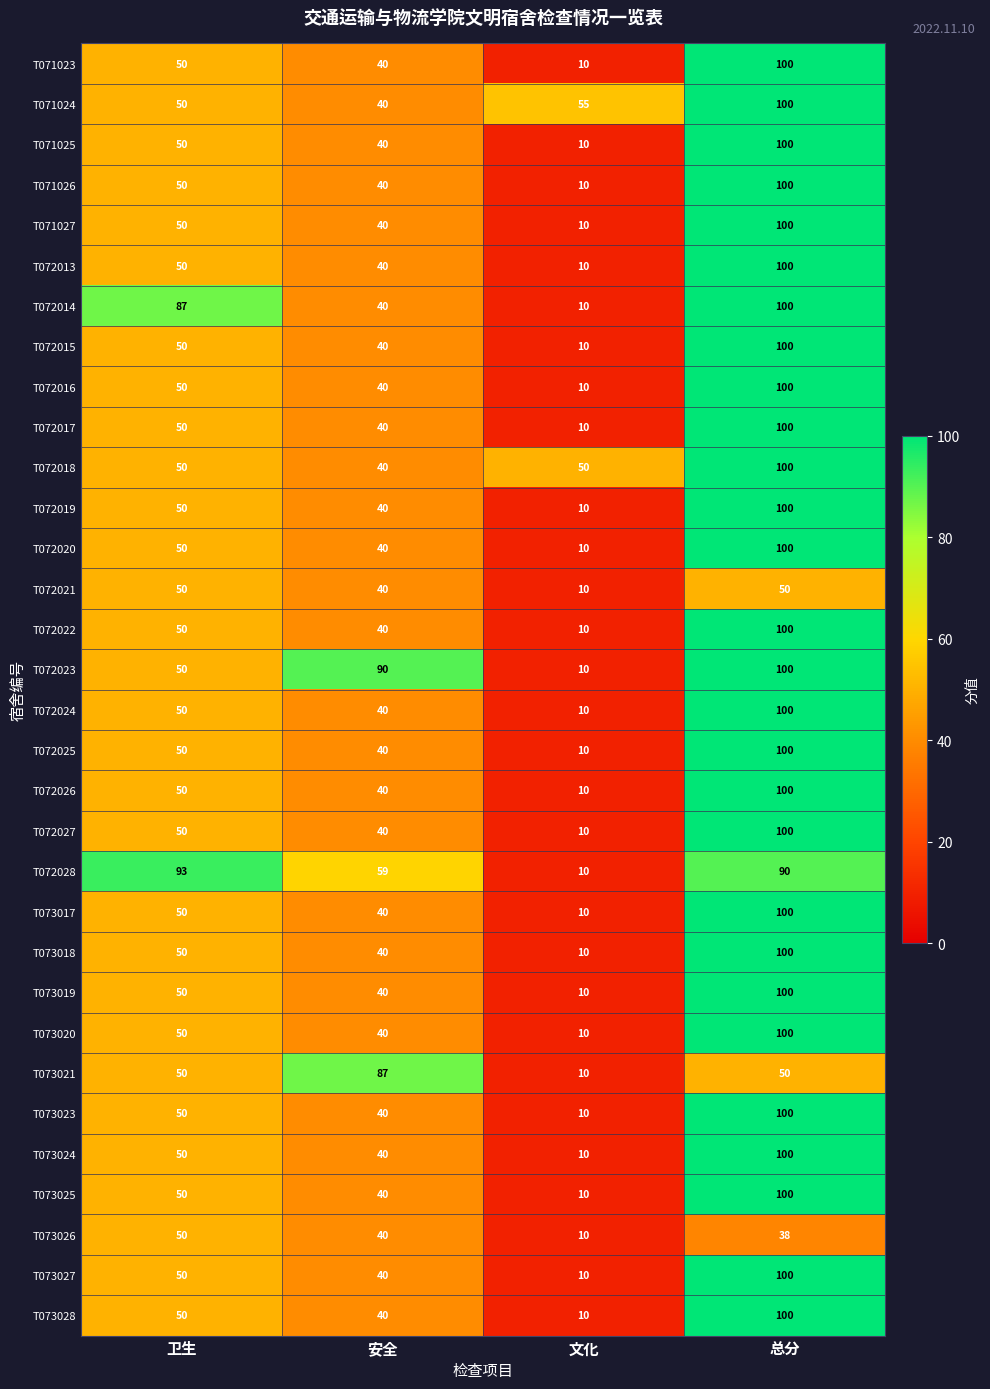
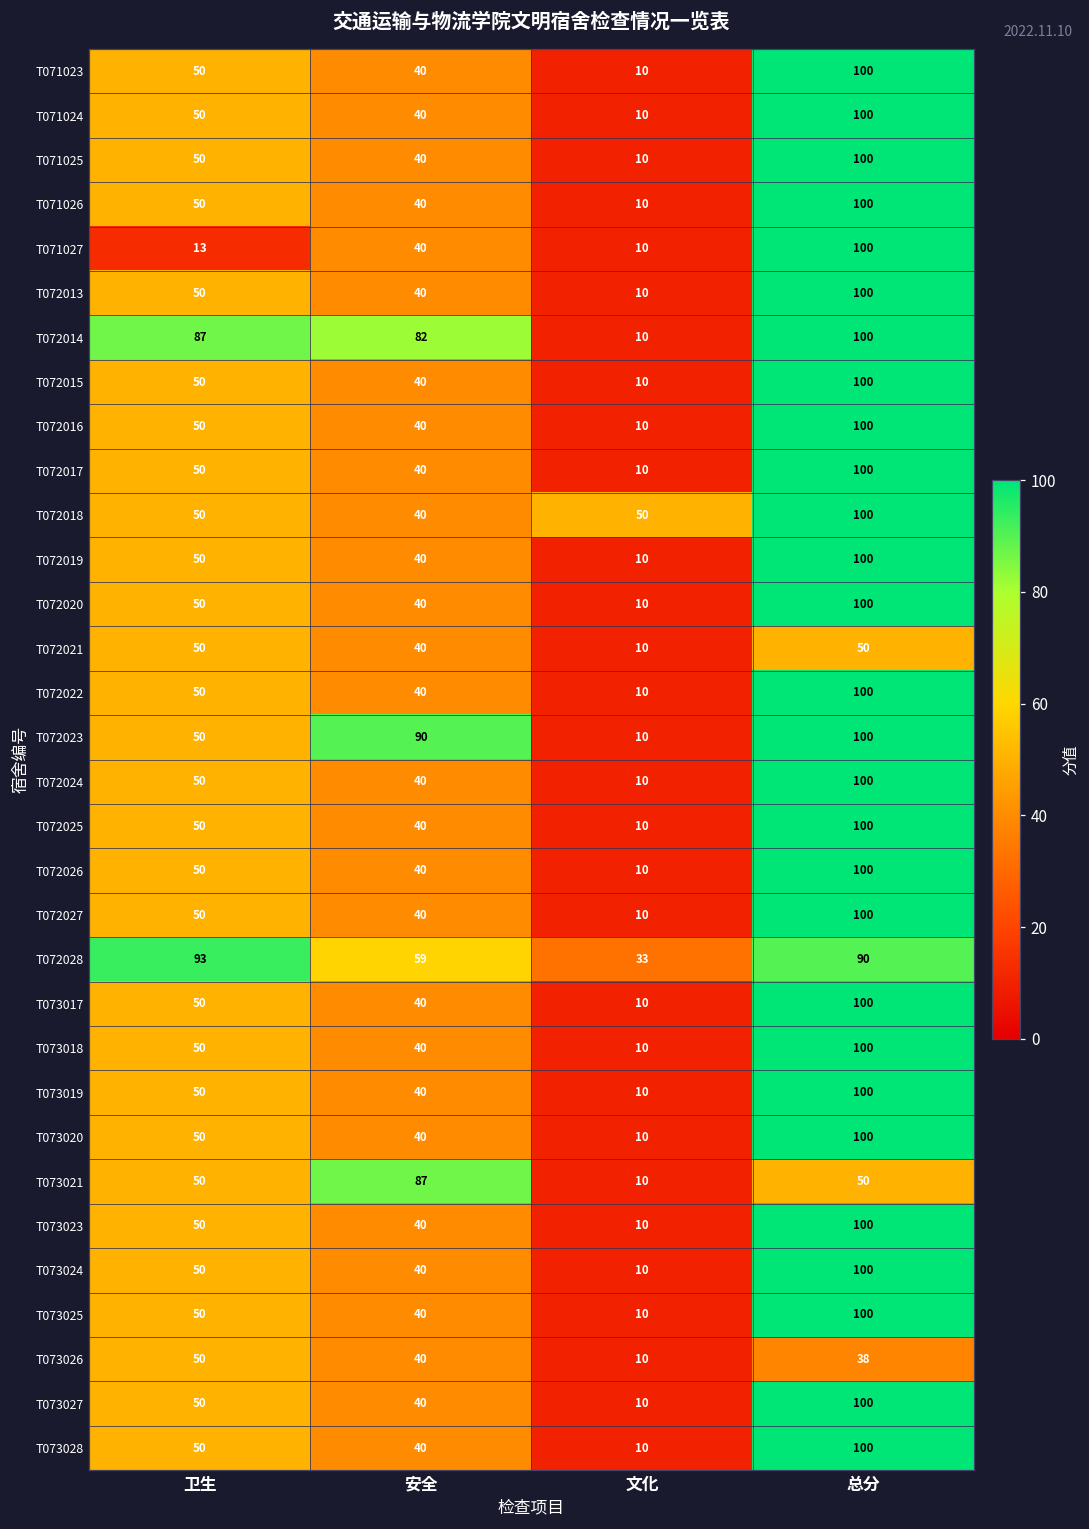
  {
    "T071023": {
      "卫生": 50,
      "安全": 40,
      "文化": 10,
      "总分": 100
    },
    "T071024": {
      "卫生": 50,
      "安全": 40,
-     "文化": 55,
+     "文化": 10,
      "总分": 100
    },
    "T071025": {
      "卫生": 50,
      "安全": 40,
      "文化": 10,
      "总分": 100
    },
    "T071026": {
      "卫生": 50,
      "安全": 40,
      "文化": 10,
      "总分": 100
    },
    "T071027": {
-     "卫生": 50,
+     "卫生": 13,
      "安全": 40,
      "文化": 10,
      "总分": 100
    },
    "T072013": {
      "卫生": 50,
      "安全": 40,
      "文化": 10,
      "总分": 100
    },
    "T072014": {
      "卫生": 87,
-     "安全": 40,
+     "安全": 82,
      "文化": 10,
      "总分": 100
    },
    "T072015": {
      "卫生": 50,
      "安全": 40,
      "文化": 10,
      "总分": 100
    },
    "T072016": {
      "卫生": 50,
      "安全": 40,
      "文化": 10,
      "总分": 100
    },
    "T072017": {
      "卫生": 50,
      "安全": 40,
      "文化": 10,
      "总分": 100
    },
    "T072018": {
      "卫生": 50,
      "安全": 40,
      "文化": 50,
      "总分": 100
    },
    "T072019": {
      "卫生": 50,
      "安全": 40,
      "文化": 10,
      "总分": 100
    },
    "T072020": {
      "卫生": 50,
      "安全": 40,
      "文化": 10,
      "总分": 100
    },
    "T072021": {
      "卫生": 50,
      "安全": 40,
      "文化": 10,
      "总分": 50
    },
    "T072022": {
      "卫生": 50,
      "安全": 40,
      "文化": 10,
      "总分": 100
    },
    "T072023": {
      "卫生": 50,
      "安全": 90,
      "文化": 10,
      "总分": 100
    },
    "T072024": {
      "卫生": 50,
      "安全": 40,
      "文化": 10,
      "总分": 100
    },
    "T072025": {
      "卫生": 50,
      "安全": 40,
      "文化": 10,
      "总分": 100
    },
    "T072026": {
      "卫生": 50,
      "安全": 40,
      "文化": 10,
      "总分": 100
    },
    "T072027": {
      "卫生": 50,
      "安全": 40,
      "文化": 10,
      "总分": 100
    },
    "T072028": {
      "卫生": 93,
      "安全": 59,
-     "文化": 10,
+     "文化": 33,
      "总分": 90
    },
    "T073017": {
      "卫生": 50,
      "安全": 40,
      "文化": 10,
      "总分": 100
    },
    "T073018": {
      "卫生": 50,
      "安全": 40,
      "文化": 10,
      "总分": 100
    },
    "T073019": {
      "卫生": 50,
      "安全": 40,
      "文化": 10,
      "总分": 100
    },
    "T073020": {
      "卫生": 50,
      "安全": 40,
      "文化": 10,
      "总分": 100
    },
    "T073021": {
      "卫生": 50,
      "安全": 87,
      "文化": 10,
      "总分": 50
    },
    "T073023": {
      "卫生": 50,
      "安全": 40,
      "文化": 10,
      "总分": 100
    },
    "T073024": {
      "卫生": 50,
      "安全": 40,
      "文化": 10,
      "总分": 100
    },
    "T073025": {
      "卫生": 50,
      "安全": 40,
      "文化": 10,
      "总分": 100
    },
    "T073026": {
      "卫生": 50,
      "安全": 40,
      "文化": 10,
      "总分": 38
    },
    "T073027": {
      "卫生": 50,
      "安全": 40,
      "文化": 10,
      "总分": 100
    },
    "T073028": {
      "卫生": 50,
      "安全": 40,
      "文化": 10,
      "总分": 100
    }
  }
